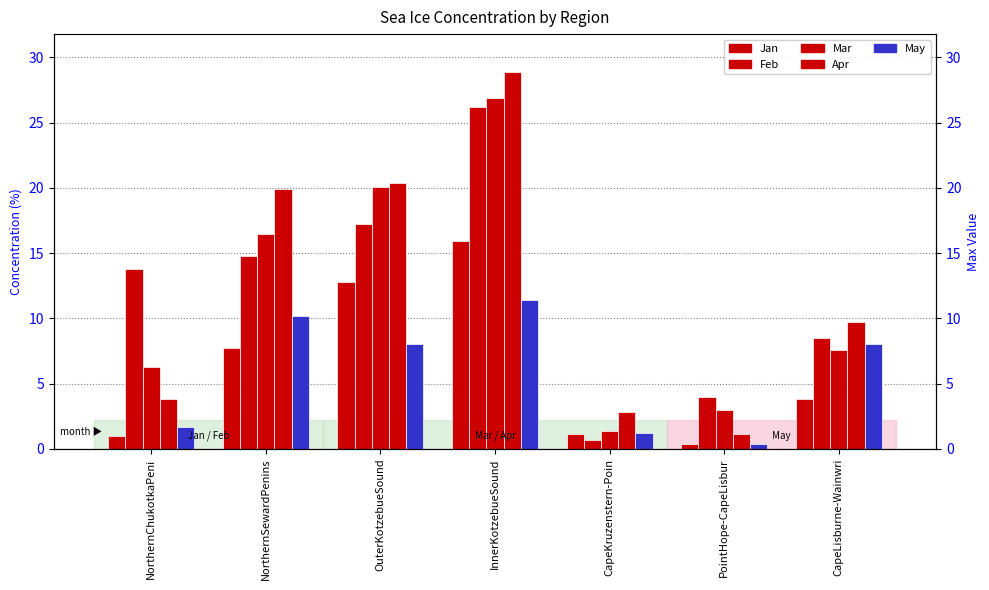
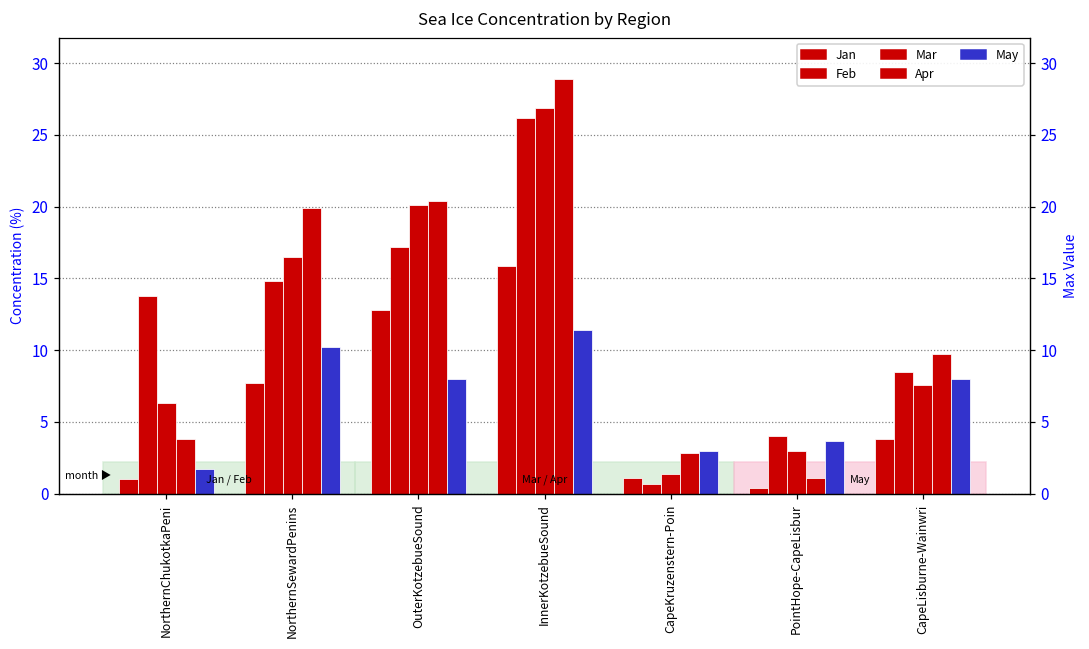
  {
    "May": {
      "NorthernChukotkaPeni": 1.7,
      "NorthernSewardPenins": 10.2,
      "OuterKotzebueSound": 8.0,
      "InnerKotzebueSound": 11.4,
-     "CapeKruzenstern-Poin": 1.2,
-     "PointHope-CapeLisbur": 0.4,
+     "CapeKruzenstern-Poin": 3.0,
+     "PointHope-CapeLisbur": 3.7,
      "CapeLisburne-Wainwri": 8.0
    }
  }
